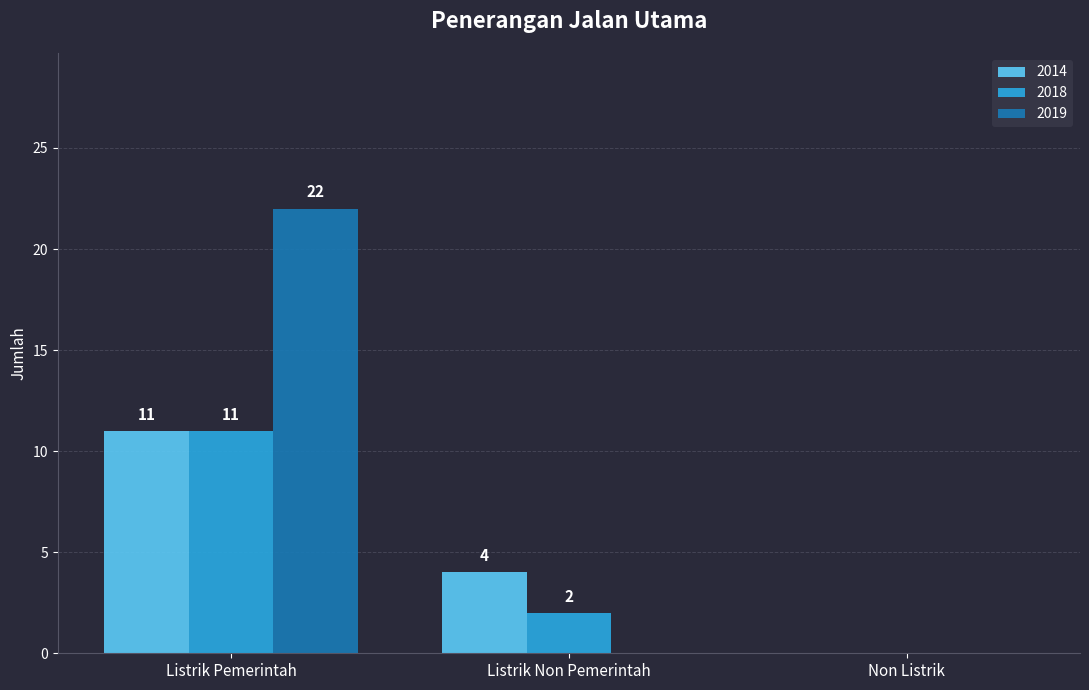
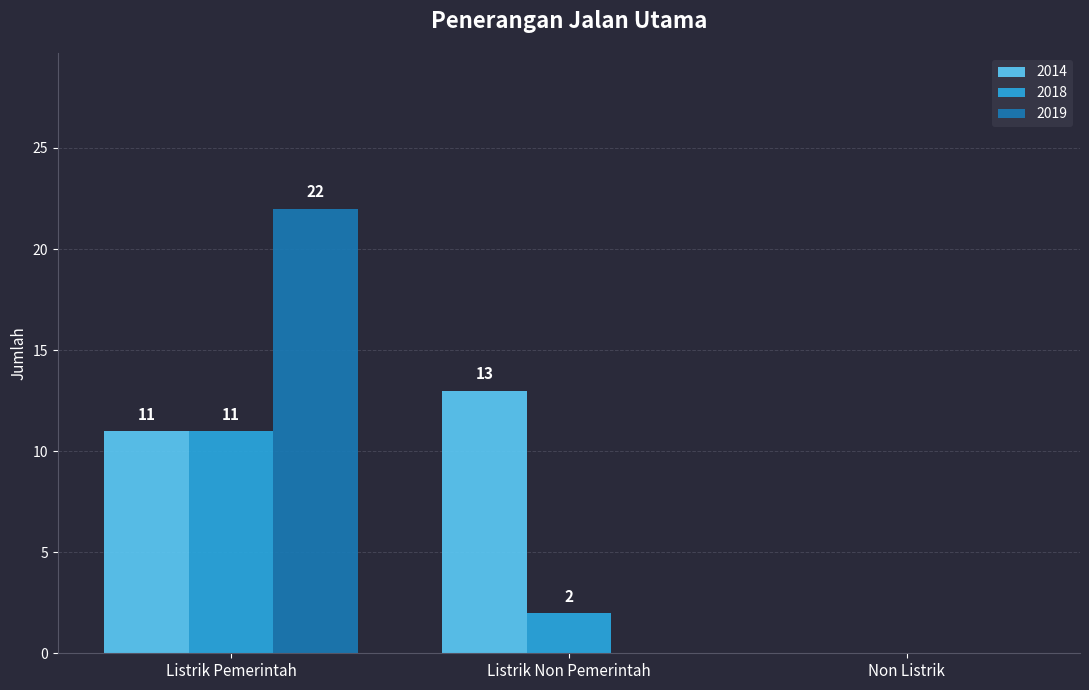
  {
    "2014": {
      "Listrik Pemerintah": 11,
-     "Listrik Non Pemerintah": 4
+     "Listrik Non Pemerintah": 13
    },
    "2018": {
      "Listrik Pemerintah": 11,
      "Listrik Non Pemerintah": 2
    },
    "2019": {
      "Listrik Pemerintah": 22
    }
  }
